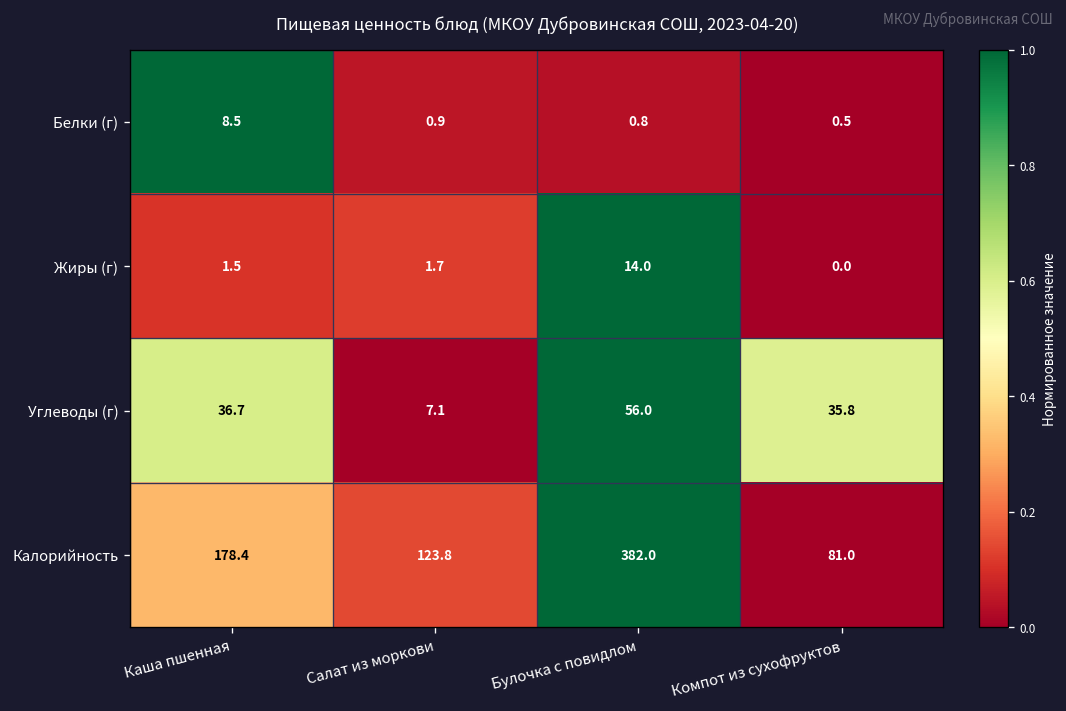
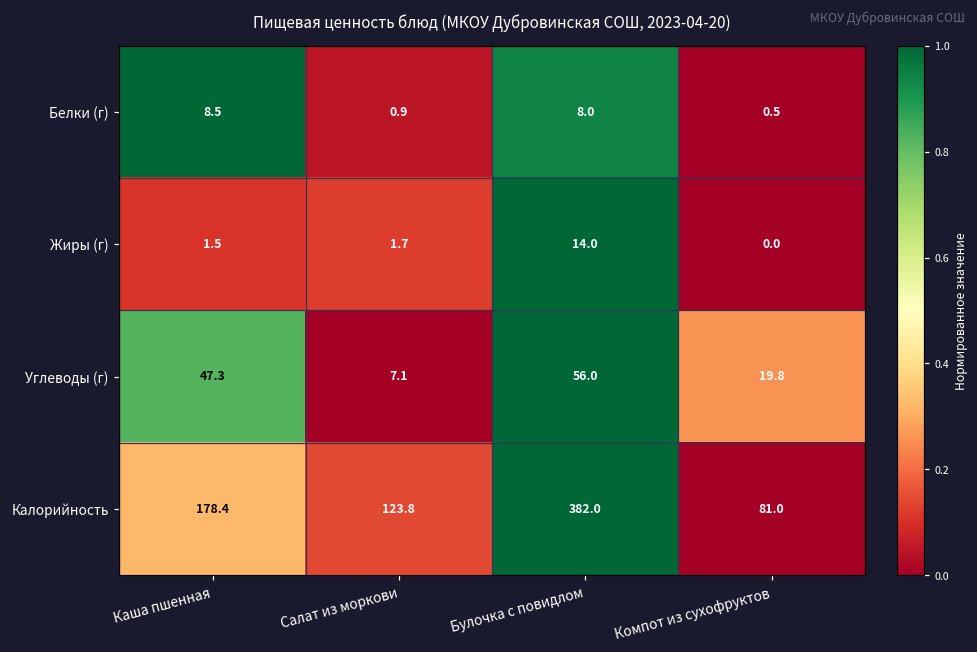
  {
    "Белки (г)": {
      "Каша пшенная": 8.5,
      "Салат из моркови": 0.9,
-     "Булочка с повидлом": 0.8,
+     "Булочка с повидлом": 8.0,
      "Компот из сухофруктов": 0.5
    },
    "Жиры (г)": {
      "Каша пшенная": 1.5,
      "Салат из моркови": 1.7,
      "Булочка с повидлом": 14.0,
      "Компот из сухофруктов": 0.0
    },
    "Углеводы (г)": {
-     "Каша пшенная": 36.7,
+     "Каша пшенная": 47.3,
      "Салат из моркови": 7.1,
      "Булочка с повидлом": 56.0,
-     "Компот из сухофруктов": 35.8
+     "Компот из сухофруктов": 19.8
    },
    "Калорийность": {
      "Каша пшенная": 178.4,
      "Салат из моркови": 123.8,
      "Булочка с повидлом": 382.0,
      "Компот из сухофруктов": 81.0
    }
  }
